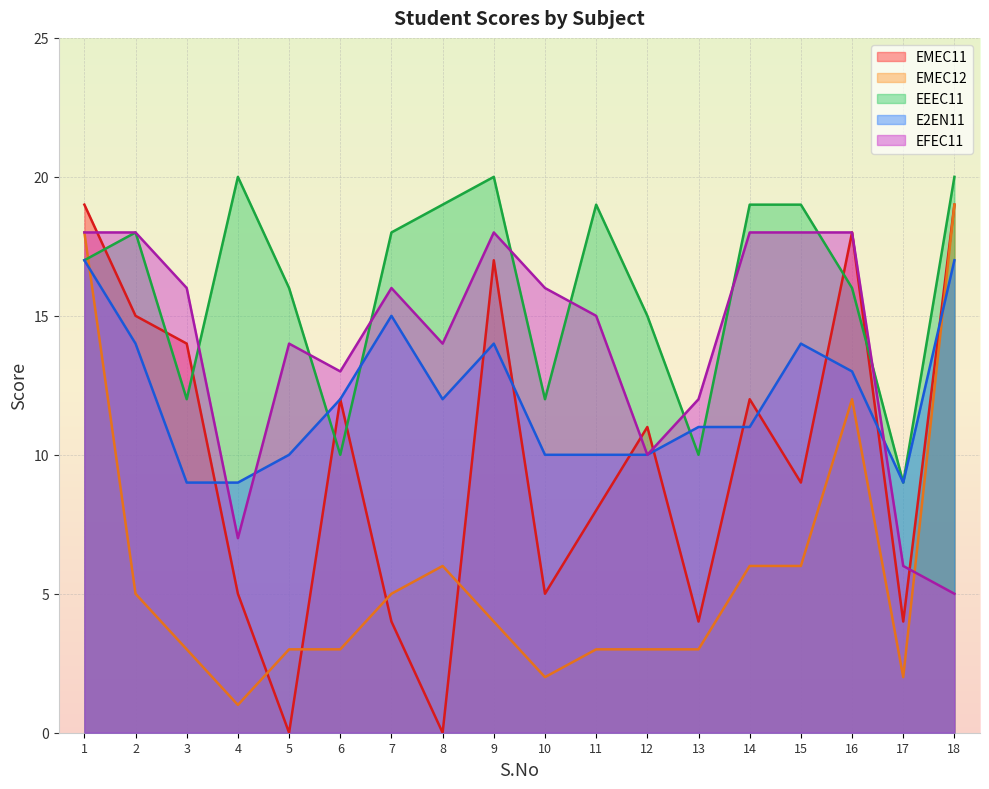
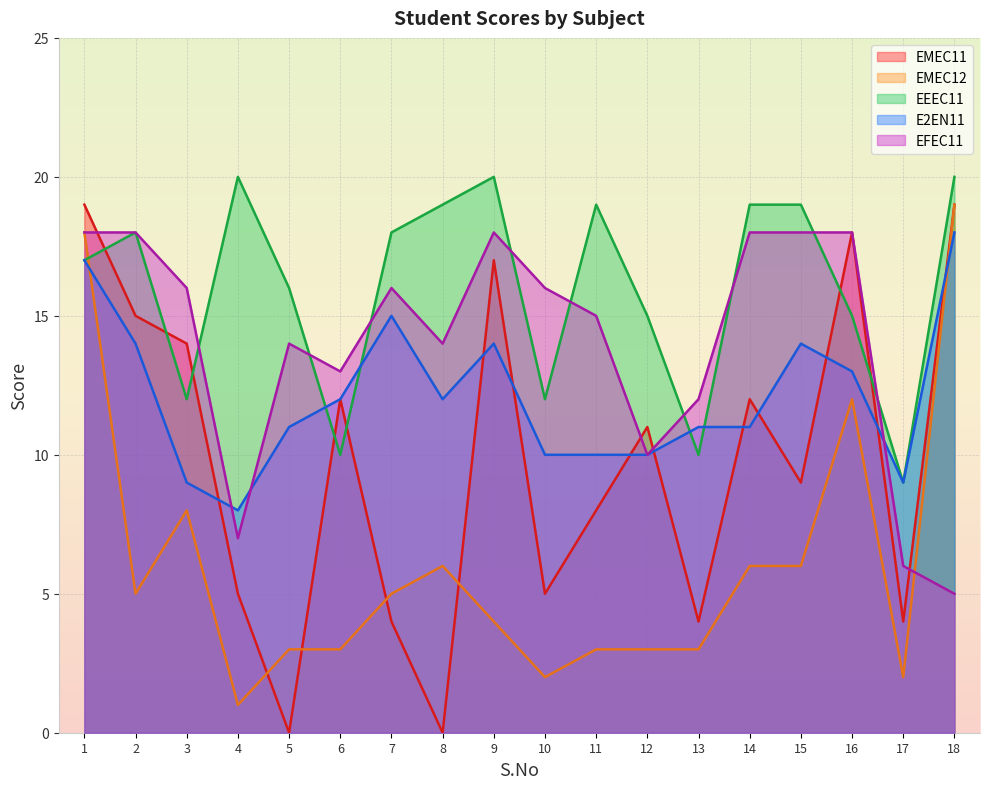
  {
    "EMEC11": {
      "1": 19,
      "2": 15,
      "3": 14,
      "4": 5,
      "5": 0,
      "7": 4,
      "8": 0,
      "9": 17,
      "10": 5,
      "11": 8,
      "12": 11,
      "13": 4,
      "14": 12,
      "15": 9,
      "17": 4
    },
    "EMEC12": {
      "2": 5,
-     "3": 3,
+     "3": 8,
      "4": 1,
      "5": 3,
      "6": 3,
      "7": 5,
      "8": 6,
      "9": 4,
      "10": 2,
      "11": 3,
      "12": 3,
      "13": 3,
      "14": 6,
      "15": 6,
      "16": 12,
      "17": 2
    },
    "EEEC11": {
      "3": 12,
      "4": 20,
      "5": 16,
      "6": 10,
      "7": 18,
      "8": 19,
      "9": 20,
      "10": 12,
      "11": 19,
      "12": 15,
      "13": 10,
      "14": 19,
      "15": 19,
-     "16": 16,
+     "16": 15,
      "18": 20
    },
    "E2EN11": {
      "2": 14,
      "3": 9,
-     "4": 9,
-     "5": 10,
+     "4": 8,
+     "5": 11,
      "7": 15,
      "8": 12,
      "9": 14,
      "10": 10,
      "11": 10,
      "13": 11,
      "14": 11,
      "15": 14,
      "16": 13,
-     "18": 17
+     "18": 18
    },
    "EFEC11": {
      "3": 16,
      "4": 7,
      "5": 14,
      "6": 13,
      "7": 16,
      "8": 14,
      "9": 18,
      "10": 16,
      "11": 15,
      "13": 12,
      "14": 18,
      "15": 18,
      "17": 6,
      "18": 5
    }
  }
